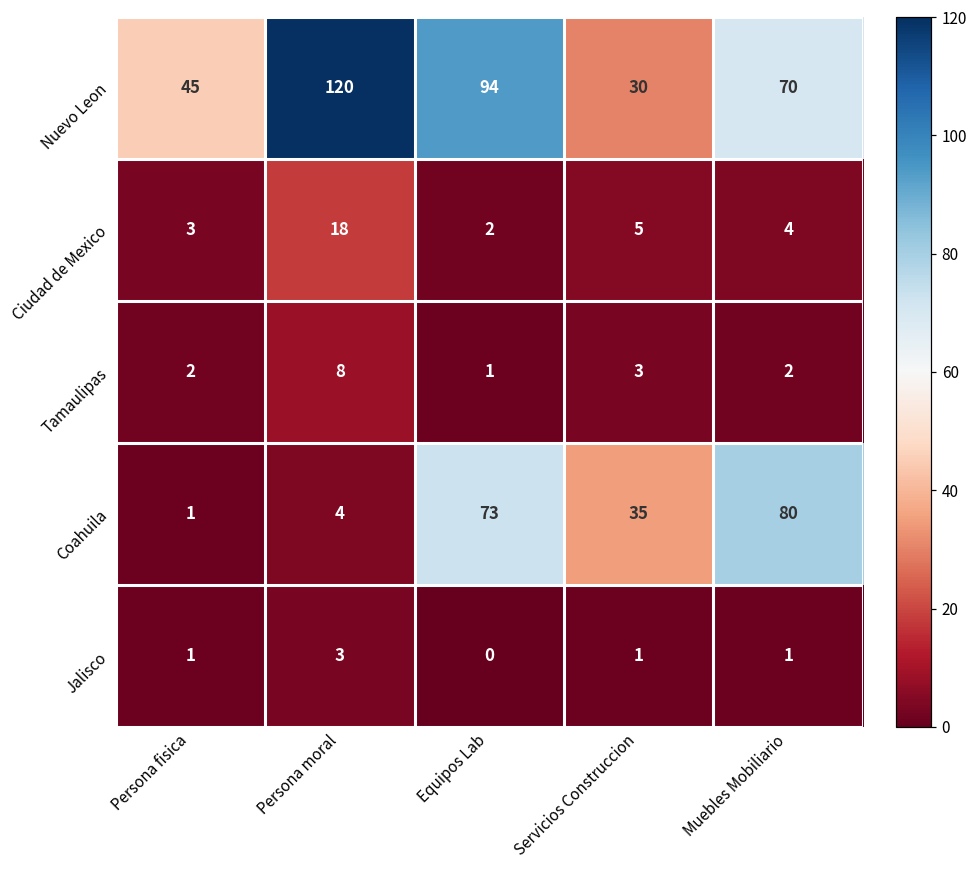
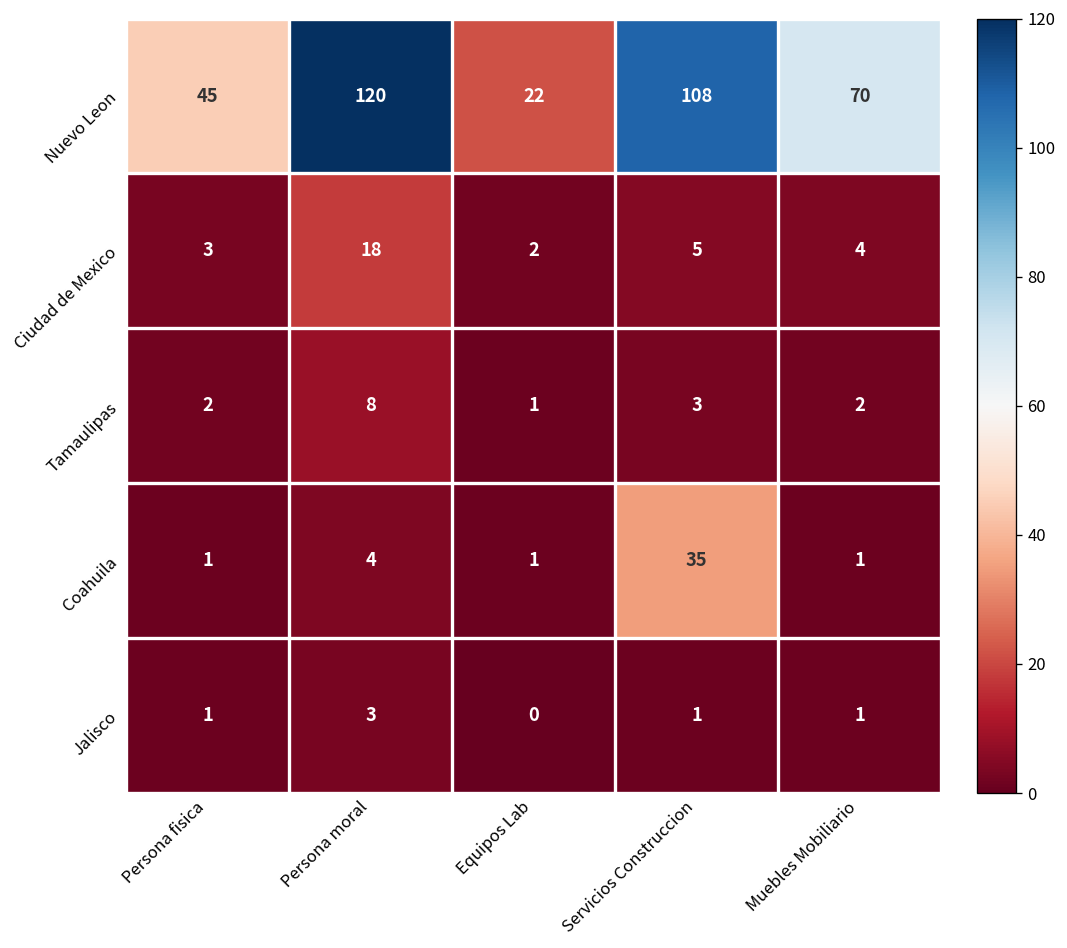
  {
    "Nuevo Leon": {
      "Persona fisica": 45,
      "Persona moral": 120,
-     "Equipos Lab": 94,
-     "Servicios Construccion": 30,
+     "Equipos Lab": 22,
+     "Servicios Construccion": 108,
      "Muebles Mobiliario": 70
    },
    "Ciudad de Mexico": {
      "Persona fisica": 3,
      "Persona moral": 18,
      "Equipos Lab": 2,
      "Servicios Construccion": 5,
      "Muebles Mobiliario": 4
    },
    "Tamaulipas": {
      "Persona fisica": 2,
      "Persona moral": 8,
      "Equipos Lab": 1,
      "Servicios Construccion": 3,
      "Muebles Mobiliario": 2
    },
    "Coahuila": {
      "Persona fisica": 1,
      "Persona moral": 4,
-     "Equipos Lab": 73,
+     "Equipos Lab": 1,
      "Servicios Construccion": 35,
-     "Muebles Mobiliario": 80
+     "Muebles Mobiliario": 1
    },
    "Jalisco": {
      "Persona fisica": 1,
      "Persona moral": 3,
      "Equipos Lab": 0,
      "Servicios Construccion": 1,
      "Muebles Mobiliario": 1
    }
  }
